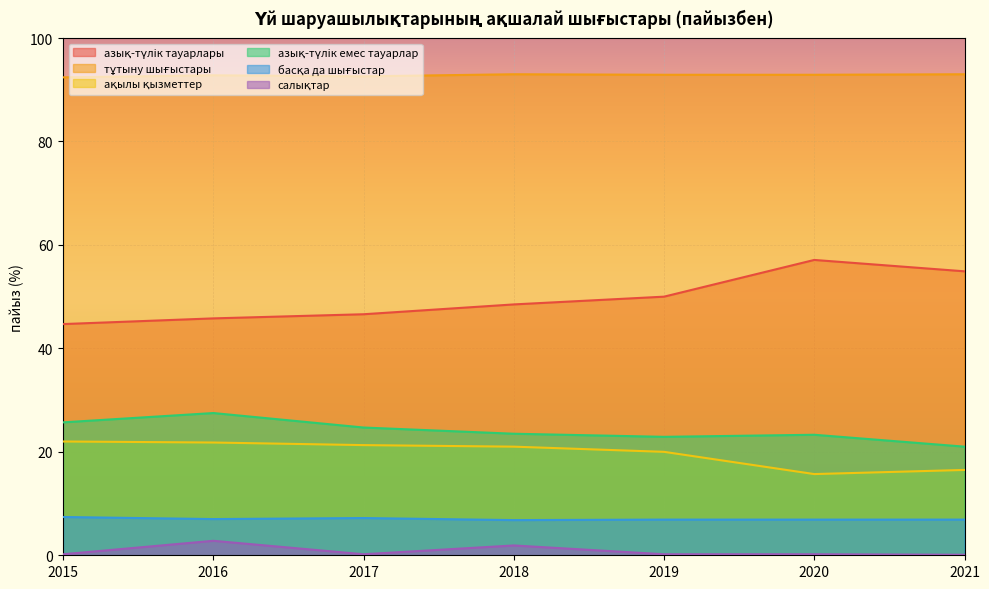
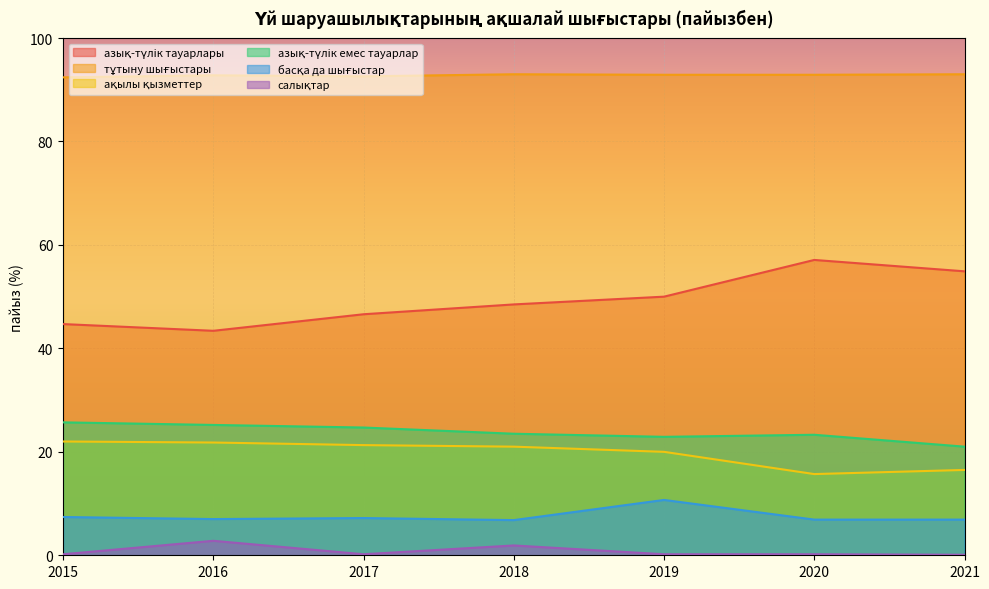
  {
    "азық-түлiк тауарлары": {
      "2015": 45,
-     "2016": 46,
+     "2016": 43,
      "2017": 47,
      "2018": 49,
      "2019": 50,
      "2020": 57,
      "2021": 55
    },
    "азық-түлiк емес тауарлар": {
      "2015": 26,
-     "2016": 28,
+     "2016": 25,
      "2017": 25,
      "2018": 24,
      "2019": 23,
      "2020": 23,
      "2021": 21
    },
    "басқа да шығыстар": {
      "2015": 7,
      "2016": 7,
      "2017": 7,
      "2018": 7,
-     "2019": 7,
+     "2019": 11,
      "2020": 7,
      "2021": 7
    },
    "салықтар": {
      "2015": 0,
      "2016": 3,
      "2017": 0,
      "2018": 2,
      "2019": 0,
      "2020": 0,
      "2021": 0
    }
  }
